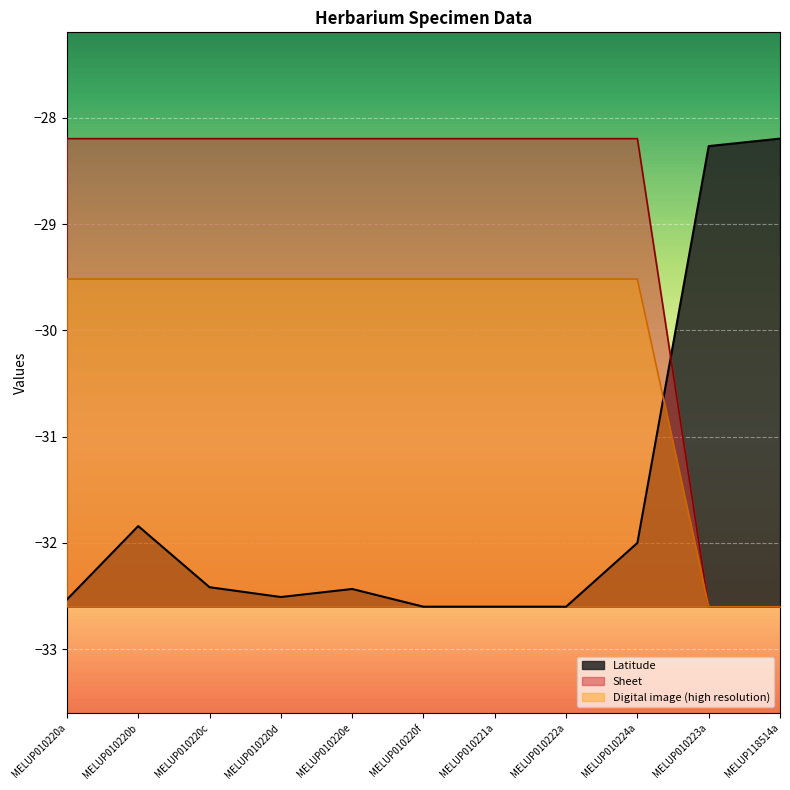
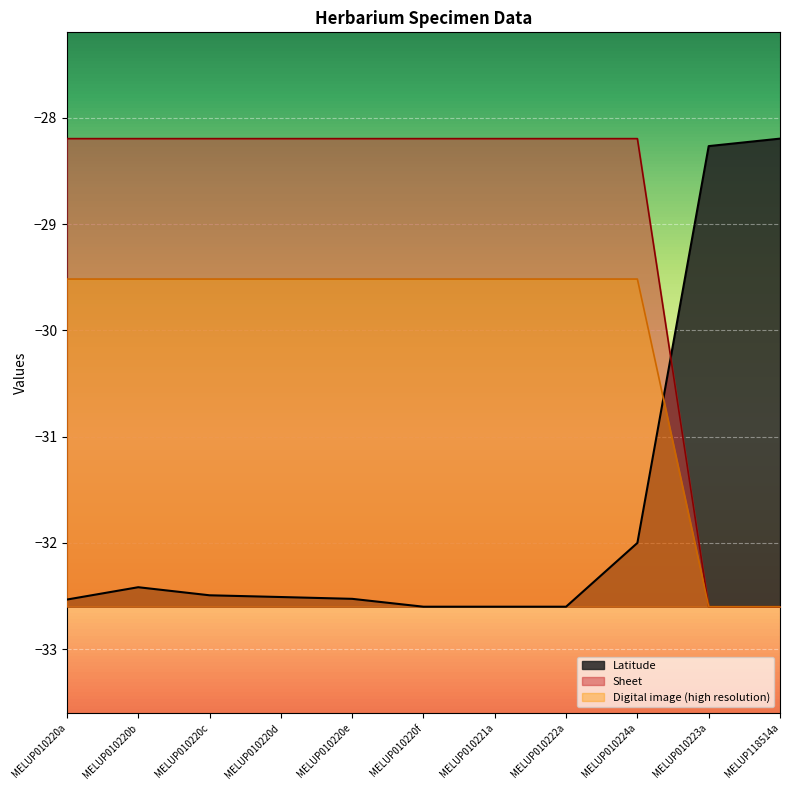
  {
    "Latitude": {
      "MELUP010220a": -32.53,
-     "MELUP010220b": -31.84,
-     "MELUP010220c": -32.42,
+     "MELUP010220b": -32.42,
+     "MELUP010220c": -32.49,
      "MELUP010220d": -32.51,
-     "MELUP010220e": -32.43,
+     "MELUP010220e": -32.53,
      "MELUP010220f": -32.60,
      "MELUP010221a": -32.60,
      "MELUP010222a": -32.60,
      "MELUP010224a": -32.00,
      "MELUP010223a": -28.27,
      "MELUP118514a": -28.20
    },
    "Sheet": {
      "MELUP010220a": -28.20,
      "MELUP010220b": -28.20,
      "MELUP010220c": -28.20,
      "MELUP010220d": -28.20,
      "MELUP010220e": -28.20,
      "MELUP010220f": -28.20,
      "MELUP010221a": -28.20,
      "MELUP010222a": -28.20,
      "MELUP010224a": -28.20
    },
    "Digital image (high resolution)": {
      "MELUP010220a": -29.52,
      "MELUP010220b": -29.52,
      "MELUP010220c": -29.52,
      "MELUP010220d": -29.52,
      "MELUP010220e": -29.52,
      "MELUP010220f": -29.52,
      "MELUP010221a": -29.52,
      "MELUP010222a": -29.52,
      "MELUP010224a": -29.52
    }
  }
